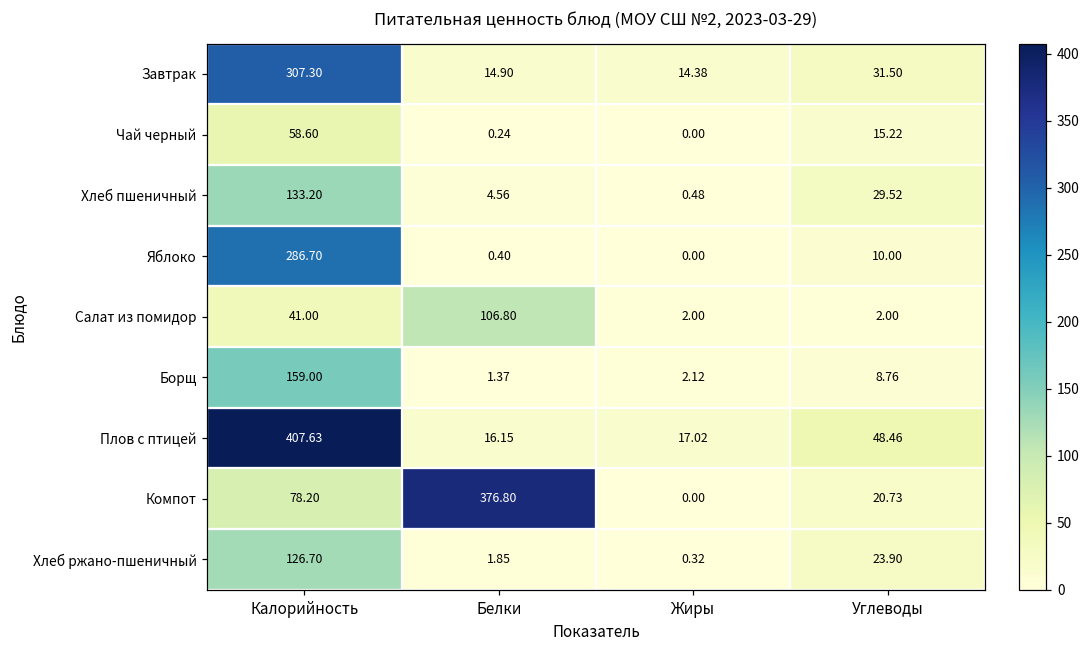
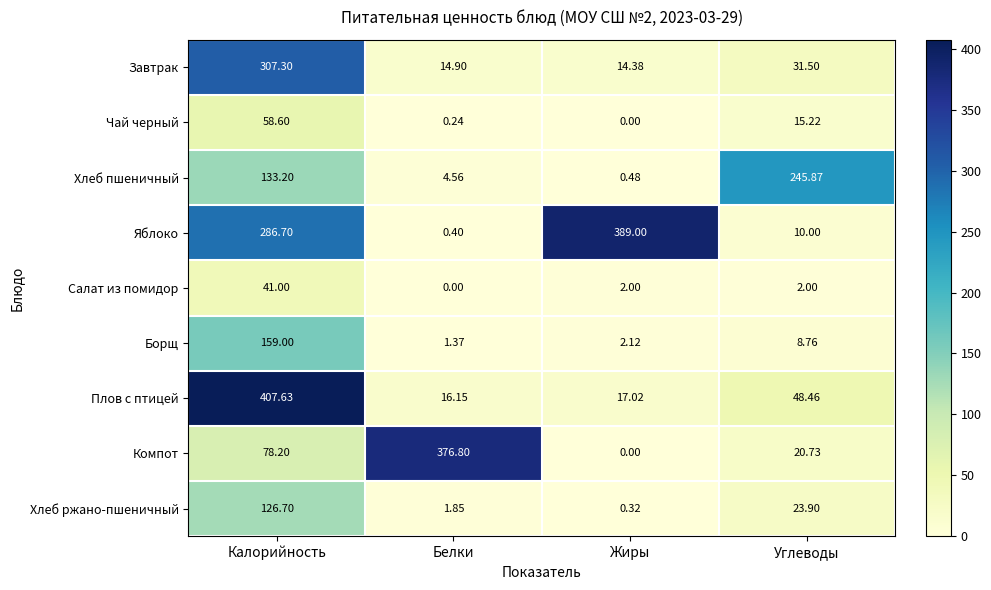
  {
    "Завтрак": {
      "Калорийность": 307.30,
      "Белки": 14.90,
      "Жиры": 14.38,
      "Углеводы": 31.50
    },
    "Чай черный": {
      "Калорийность": 58.60,
      "Белки": 0.24,
      "Жиры": 0.00,
      "Углеводы": 15.22
    },
    "Хлеб пшеничный": {
      "Калорийность": 133.20,
      "Белки": 4.56,
      "Жиры": 0.48,
-     "Углеводы": 29.52
+     "Углеводы": 245.87
    },
    "Яблоко": {
      "Калорийность": 286.70,
      "Белки": 0.40,
-     "Жиры": 0.00,
+     "Жиры": 389.00,
      "Углеводы": 10.00
    },
    "Салат из помидор": {
      "Калорийность": 41.00,
-     "Белки": 106.80,
+     "Белки": 0.00,
      "Жиры": 2.00,
      "Углеводы": 2.00
    },
    "Борщ": {
      "Калорийность": 159.00,
      "Белки": 1.37,
      "Жиры": 2.12,
      "Углеводы": 8.76
    },
    "Плов с птицей": {
      "Калорийность": 407.63,
      "Белки": 16.15,
      "Жиры": 17.02,
      "Углеводы": 48.46
    },
    "Компот": {
      "Калорийность": 78.20,
      "Белки": 376.80,
      "Жиры": 0.00,
      "Углеводы": 20.73
    },
    "Хлеб ржано-пшеничный": {
      "Калорийность": 126.70,
      "Белки": 1.85,
      "Жиры": 0.32,
      "Углеводы": 23.90
    }
  }
